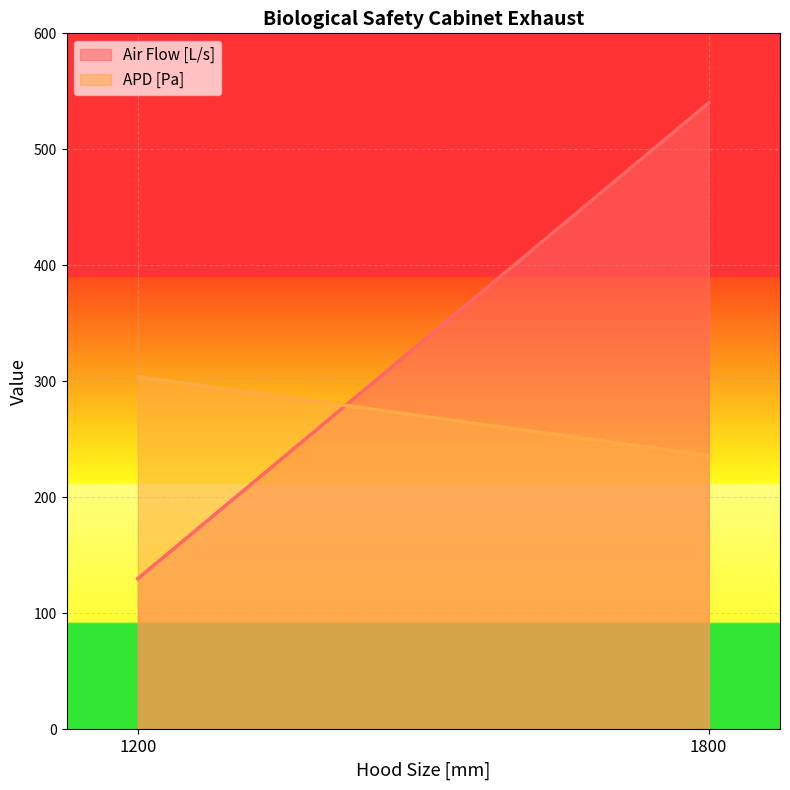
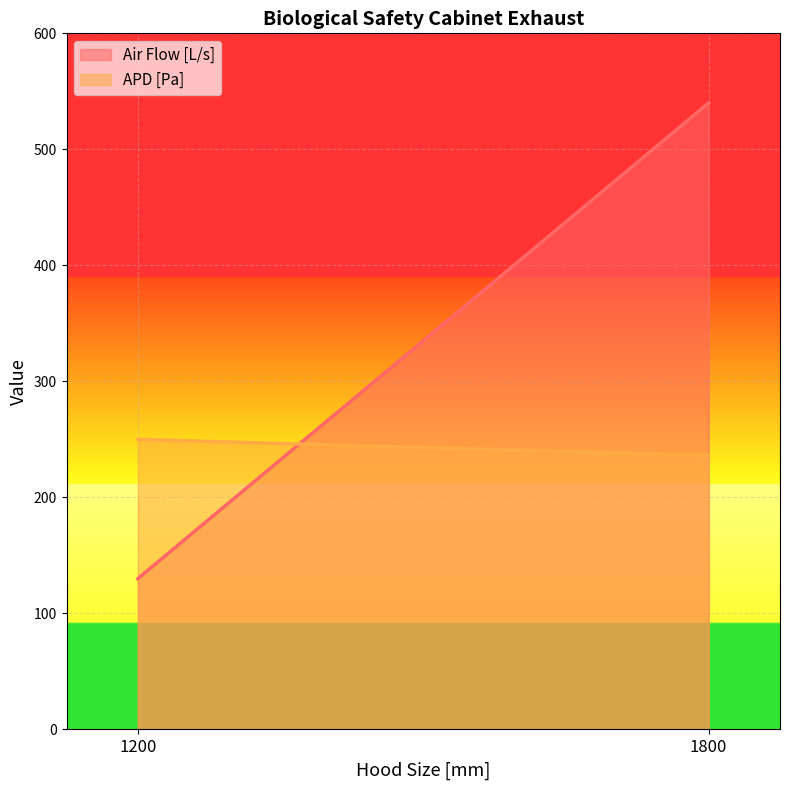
  {
    "Air Flow [L/s]": {
      "1200": 130,
      "1800": 540
    },
    "APD [Pa]": {
-     "1200": 304,
+     "1200": 250,
      "1800": 236
    }
  }
